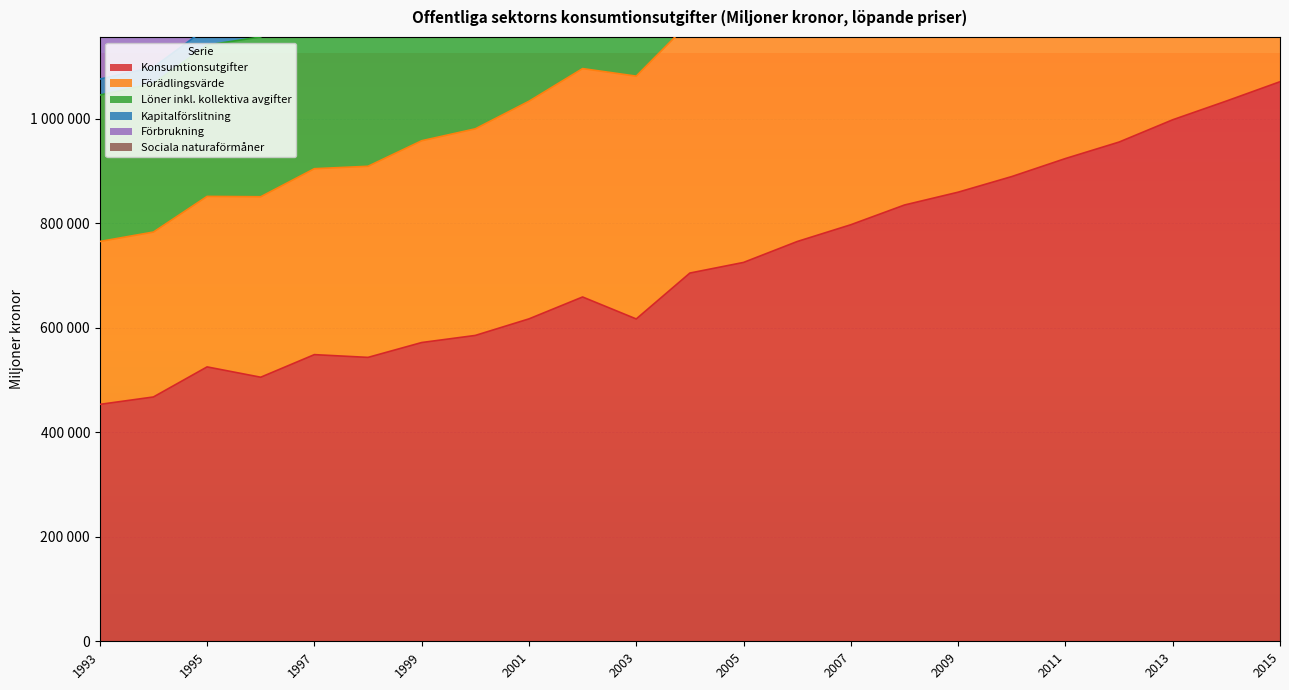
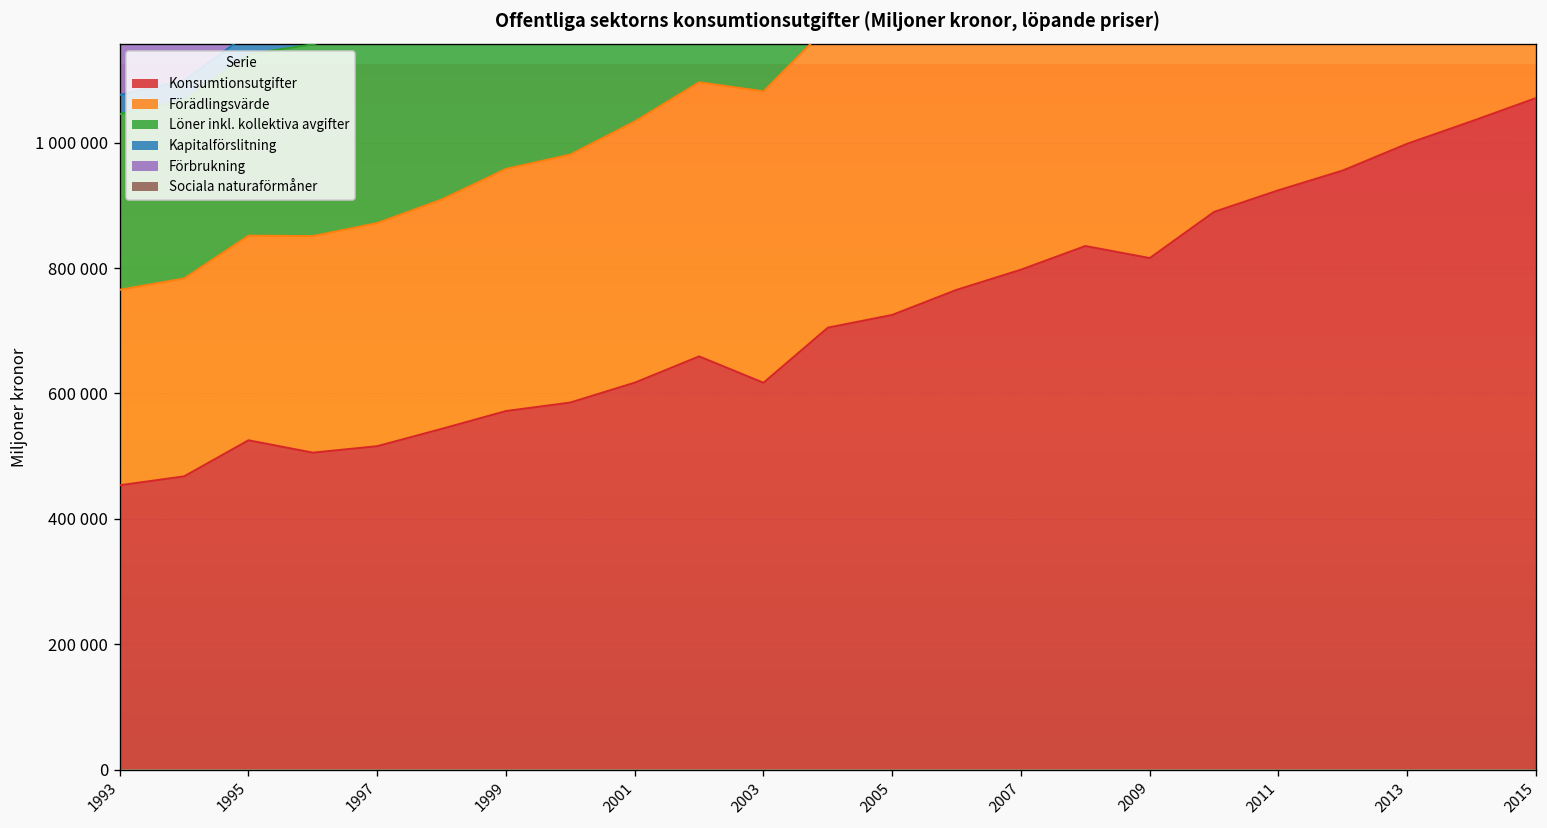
  {
    "Konsumtionsutgifter": {
      "1993": 450000,
      "1995": 530000,
-     "1997": 550000,
+     "1997": 520000,
      "1999": 570000,
      "2001": 620000,
      "2003": 620000,
      "2005": 730000,
      "2007": 800000,
-     "2009": 860000,
+     "2009": 820000,
      "2011": 920000,
      "2013": 1000000,
      "2015": 1070000
    },
    "Förädlingsvärde": {
      "1993": 310000,
      "1995": 330000,
      "1997": 360000,
      "1999": 390000,
      "2001": 420000,
      "2003": 460000
    },
    "Löner inkl. kollektiva avgifter": {
      "1993": 280000
    },
    "Kapitalförslitning": {
      "1993": 30000
    }
  }
